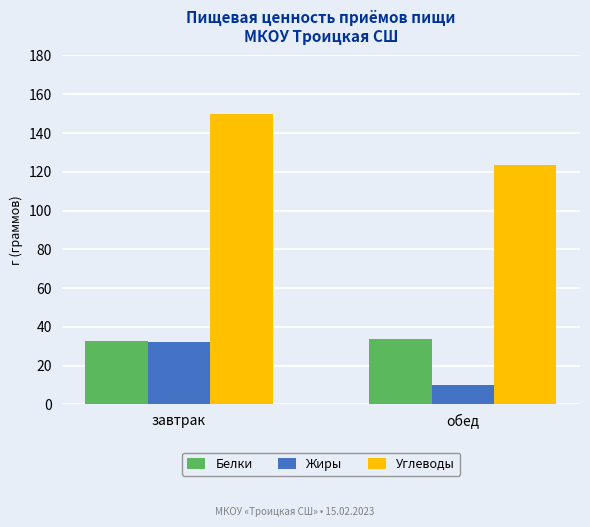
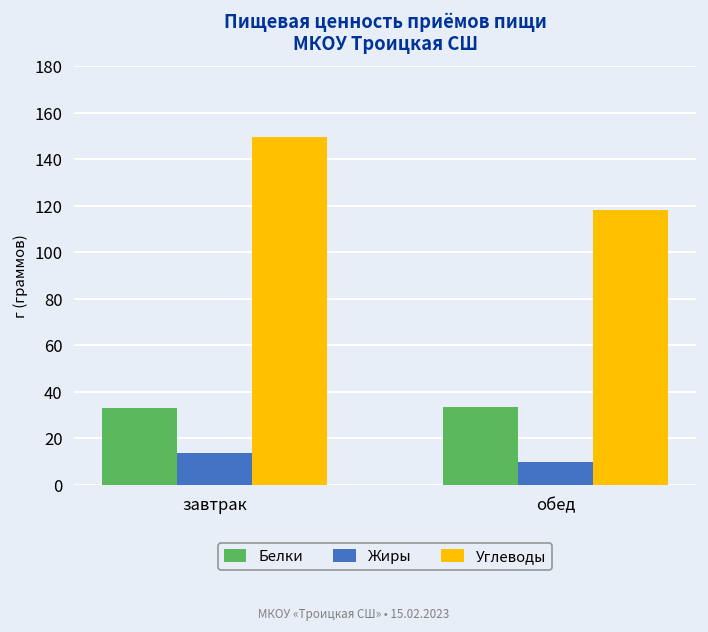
  {
    "Белки": {
      "завтрак": 33,
      "обед": 34
    },
    "Жиры": {
-     "завтрак": 32,
+     "завтрак": 14,
      "обед": 10
    },
    "Углеводы": {
      "завтрак": 150,
-     "обед": 124
+     "обед": 118
    }
  }
